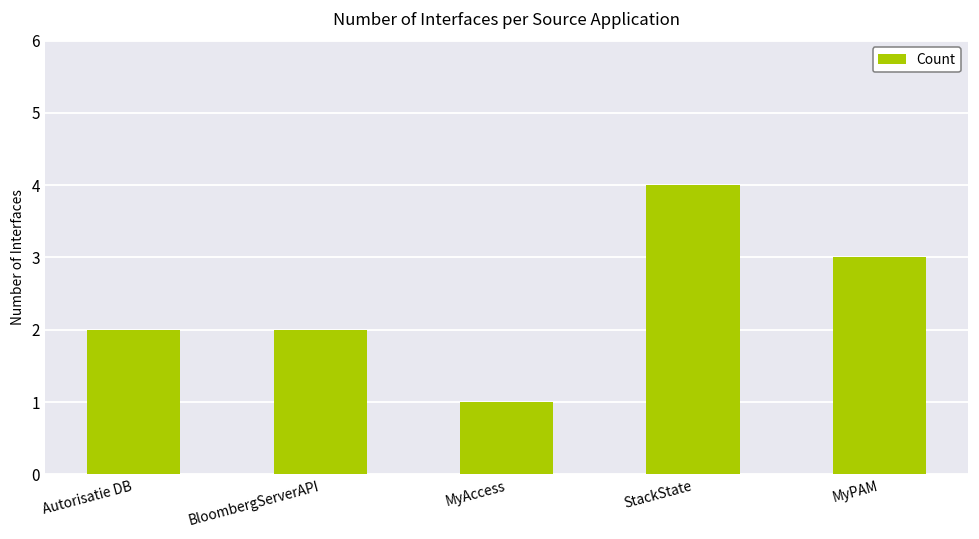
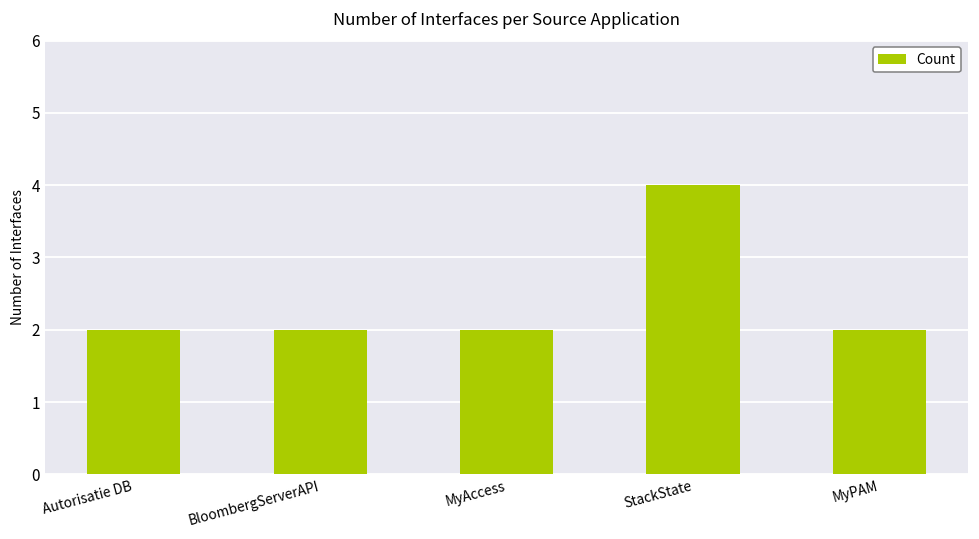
  {
    "Autorisatie DB": 2,
    "BloombergServerAPI": 2,
-   "MyAccess": 1,
+   "MyAccess": 2,
    "StackState": 4,
-   "MyPAM": 3
+   "MyPAM": 2
  }
